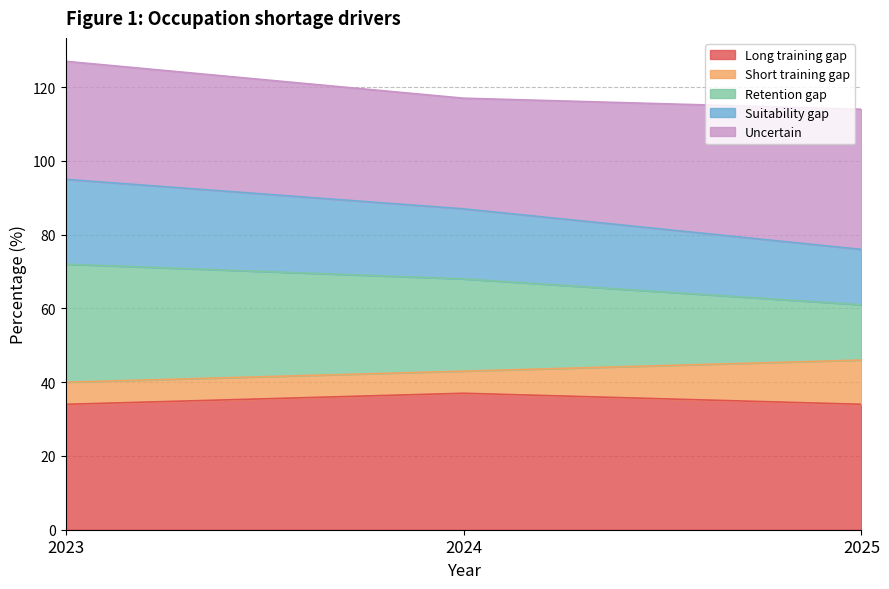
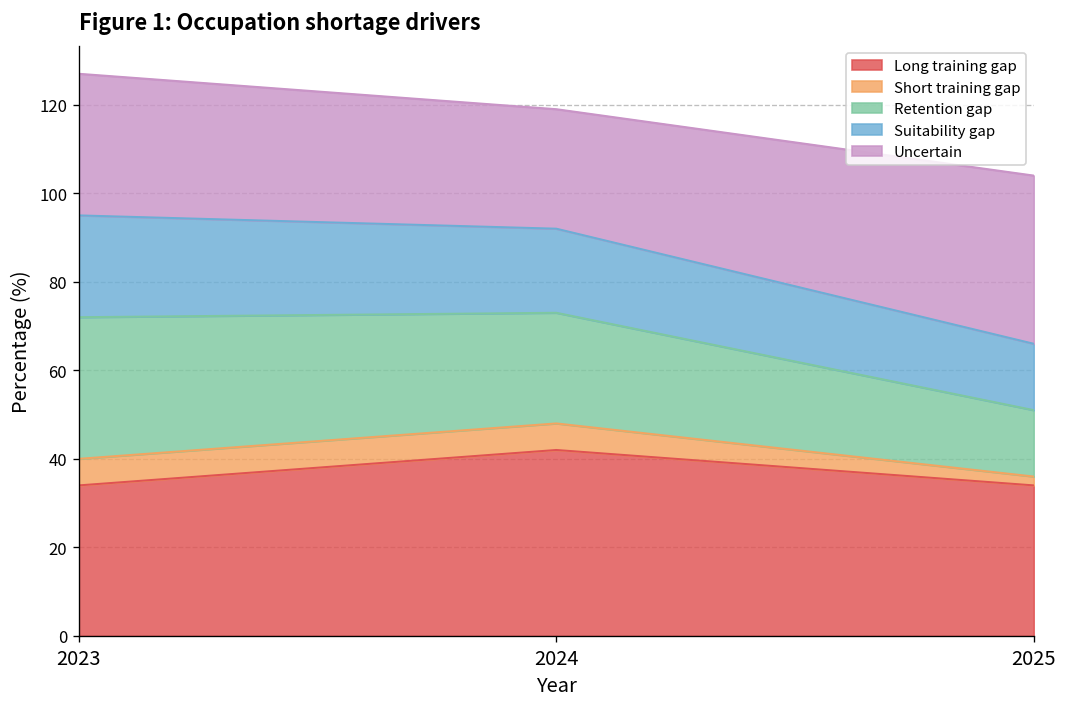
  {
    "Long training gap": {
      "2023": 34,
-     "2024": 37,
+     "2024": 42,
      "2025": 34
    },
    "Short training gap": {
      "2023": 6,
      "2024": 6,
-     "2025": 12
+     "2025": 2
    },
    "Retention gap": {
      "2023": 32,
      "2024": 25,
      "2025": 15
    },
    "Suitability gap": {
      "2023": 23,
      "2024": 19,
      "2025": 15
    },
    "Uncertain": {
      "2023": 32,
-     "2024": 30,
+     "2024": 27,
      "2025": 38
    }
  }
